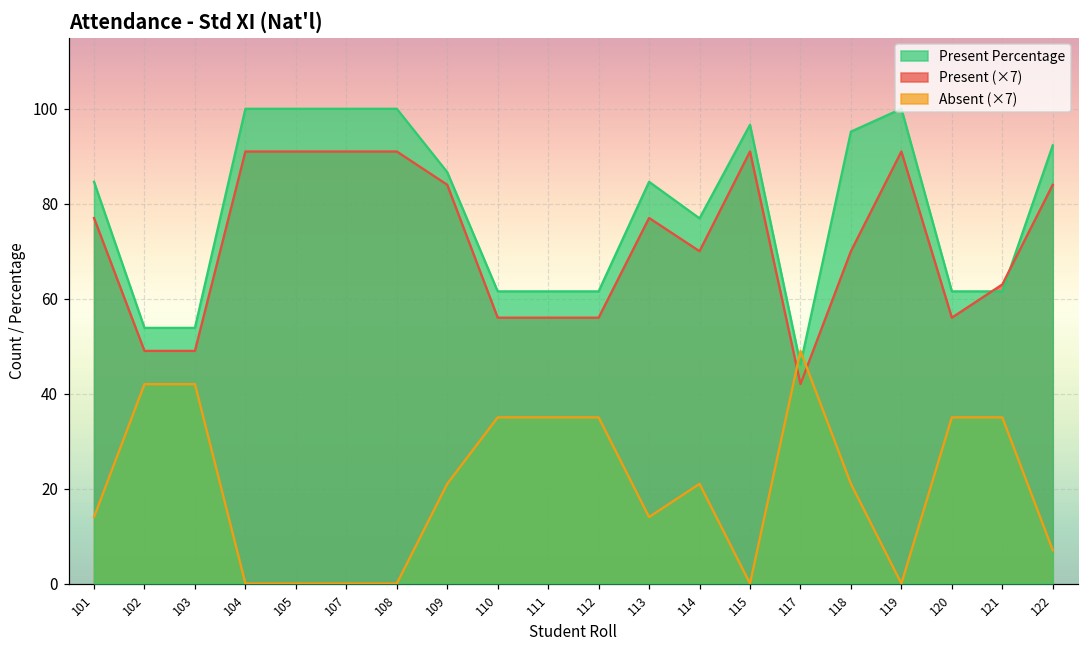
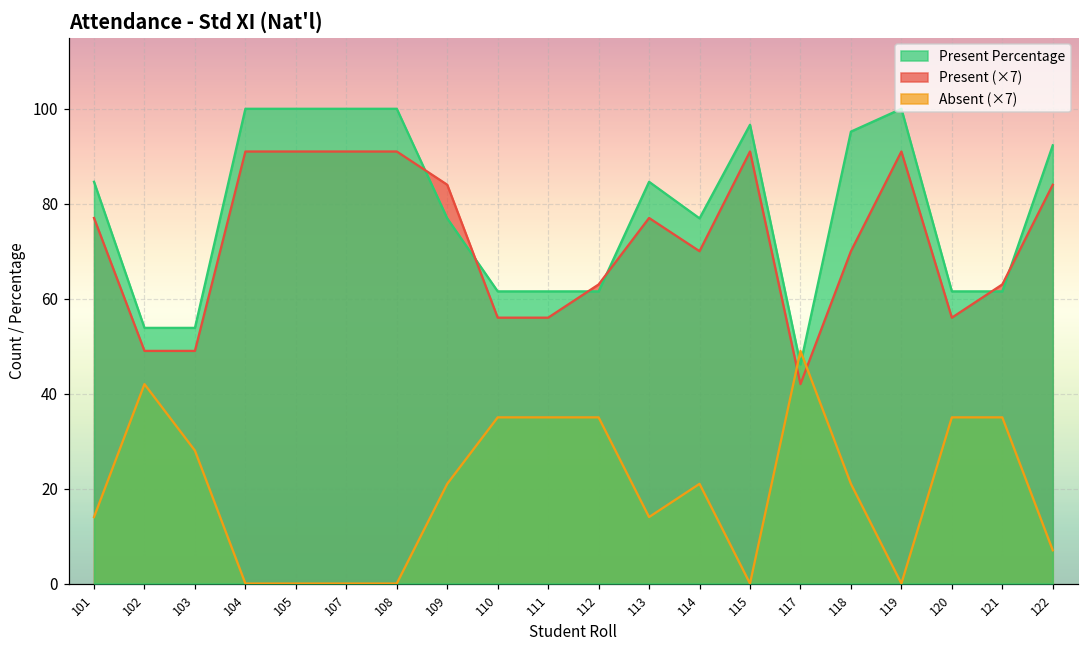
  {
    "Present Percentage": {
      "101": 85,
      "102": 54,
      "103": 54,
      "104": 100,
      "105": 100,
      "107": 100,
      "108": 100,
-     "109": 87,
+     "109": 77,
      "110": 62,
      "111": 62,
      "112": 62,
      "113": 85,
      "114": 77,
      "115": 97,
      "117": 46,
      "118": 95,
      "120": 62,
      "121": 62,
      "122": 92
    },
    "Present (×7)": {
      "101": 77,
      "102": 49,
      "103": 49,
      "104": 91,
      "105": 91,
      "107": 91,
      "108": 91,
      "109": 84,
      "110": 56,
      "111": 56,
-     "112": 56,
+     "112": 63,
      "113": 77,
      "114": 70,
      "115": 91,
      "117": 42,
      "118": 70,
      "119": 91,
      "120": 56,
      "121": 63,
      "122": 84
    },
    "Absent (×7)": {
      "101": 14,
      "102": 42,
-     "103": 42,
+     "103": 28,
      "104": 0,
      "105": 0,
      "107": 0,
      "108": 0,
      "109": 21,
      "110": 35,
      "111": 35,
      "112": 35,
      "113": 14,
      "114": 21,
      "115": 0,
      "117": 49,
      "118": 21,
      "119": 0,
      "120": 35,
      "121": 35,
      "122": 7
    }
  }
